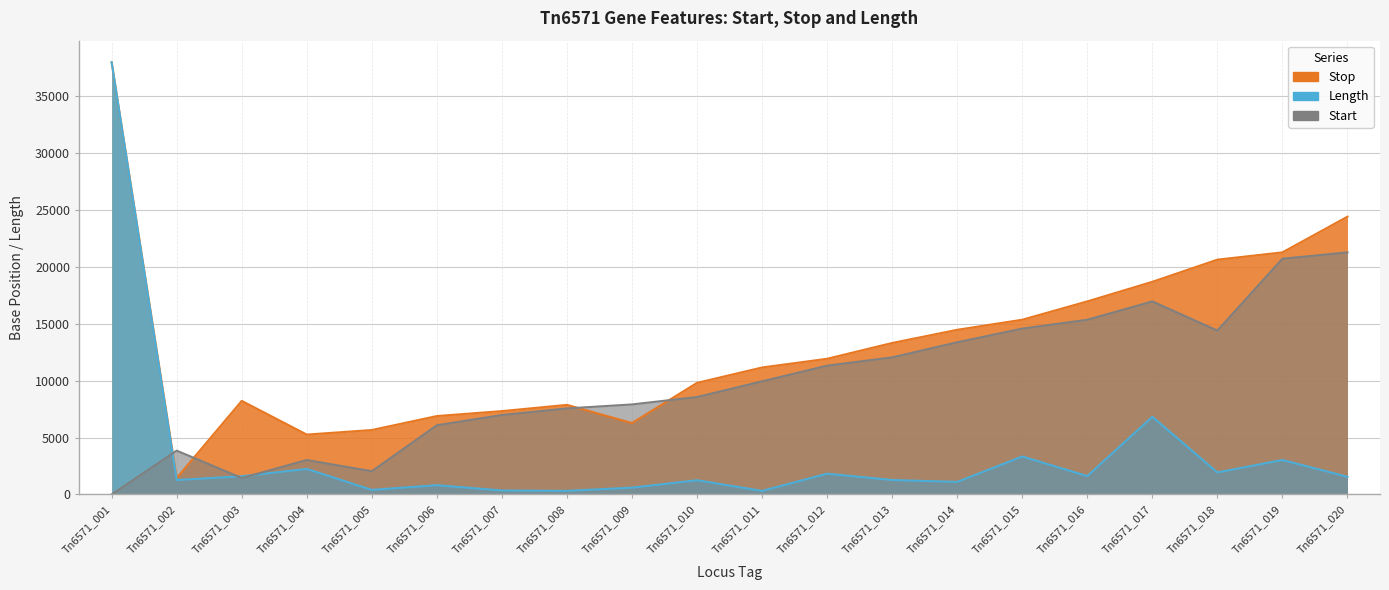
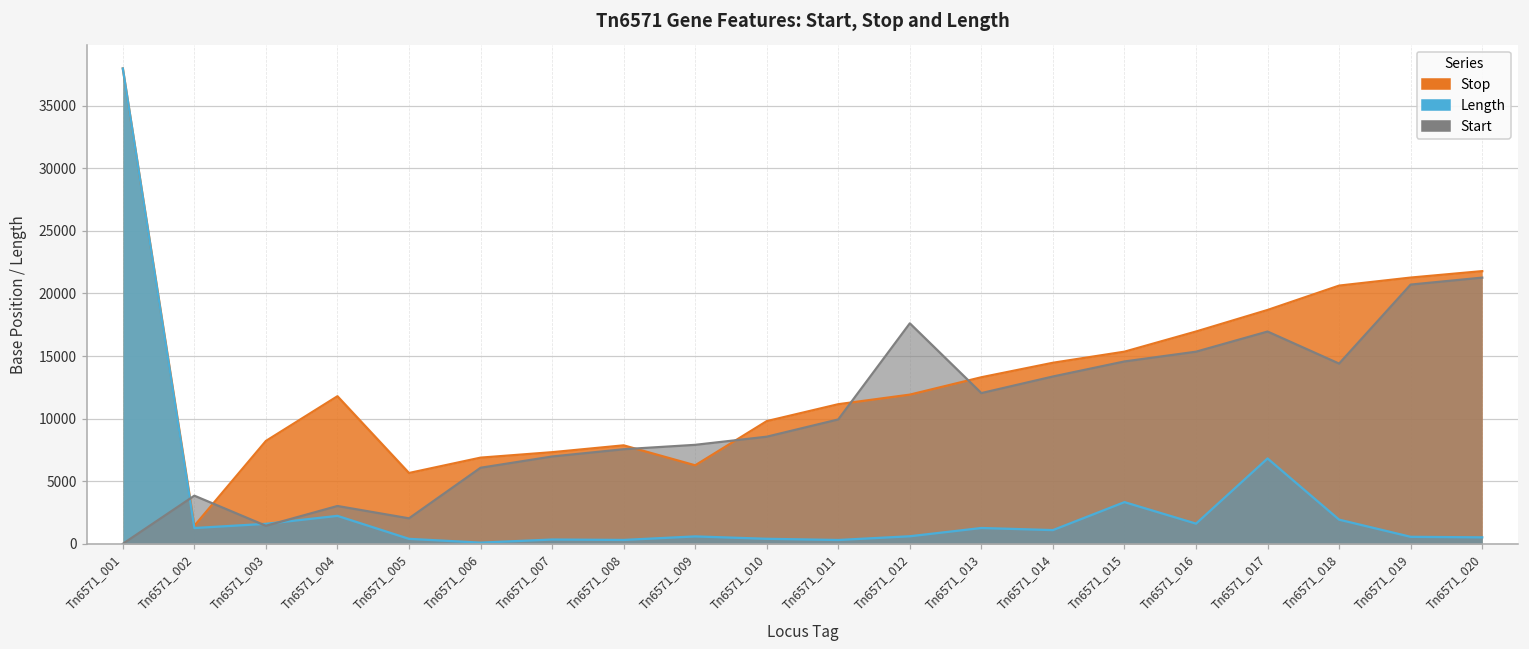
  {
    "Stop": {
      "Tn6571_003": 8200,
-     "Tn6571_004": 5300,
+     "Tn6571_004": 11800,
      "Tn6571_005": 5700,
      "Tn6571_006": 6900,
      "Tn6571_007": 7300,
      "Tn6571_008": 7900,
      "Tn6571_009": 6300,
      "Tn6571_010": 9800,
      "Tn6571_011": 11200,
      "Tn6571_012": 11900,
      "Tn6571_013": 13300,
      "Tn6571_014": 14500,
      "Tn6571_015": 15300,
      "Tn6571_016": 17000,
      "Tn6571_017": 18700,
      "Tn6571_018": 20600,
      "Tn6571_019": 21300,
-     "Tn6571_020": 24400
+     "Tn6571_020": 21800
    },
    "Length": {
      "Tn6571_004": 2200,
      "Tn6571_005": 400,
-     "Tn6571_006": 800,
+     "Tn6571_006": 100,
      "Tn6571_007": 300,
      "Tn6571_008": 300,
      "Tn6571_009": 600,
-     "Tn6571_010": 1200,
+     "Tn6571_010": 400,
      "Tn6571_011": 300,
-     "Tn6571_012": 1800,
+     "Tn6571_012": 600,
      "Tn6571_013": 1300,
      "Tn6571_014": 1100,
      "Tn6571_015": 3300,
      "Tn6571_016": 1600,
      "Tn6571_017": 6800,
      "Tn6571_018": 1900,
-     "Tn6571_019": 3000,
-     "Tn6571_020": 1500
+     "Tn6571_019": 600,
+     "Tn6571_020": 500
    },
    "Start": {
      "Tn6571_001": 0,
      "Tn6571_002": 3800,
      "Tn6571_004": 3000,
      "Tn6571_005": 2000,
      "Tn6571_006": 6100,
      "Tn6571_007": 7000,
      "Tn6571_008": 7600,
      "Tn6571_009": 7900,
      "Tn6571_010": 8600,
      "Tn6571_011": 9900,
-     "Tn6571_012": 11300,
+     "Tn6571_012": 17600,
      "Tn6571_013": 12000,
      "Tn6571_014": 13400,
      "Tn6571_015": 14600,
      "Tn6571_016": 15300,
      "Tn6571_017": 17000,
      "Tn6571_018": 14400,
      "Tn6571_019": 20700,
      "Tn6571_020": 21300
    }
  }
